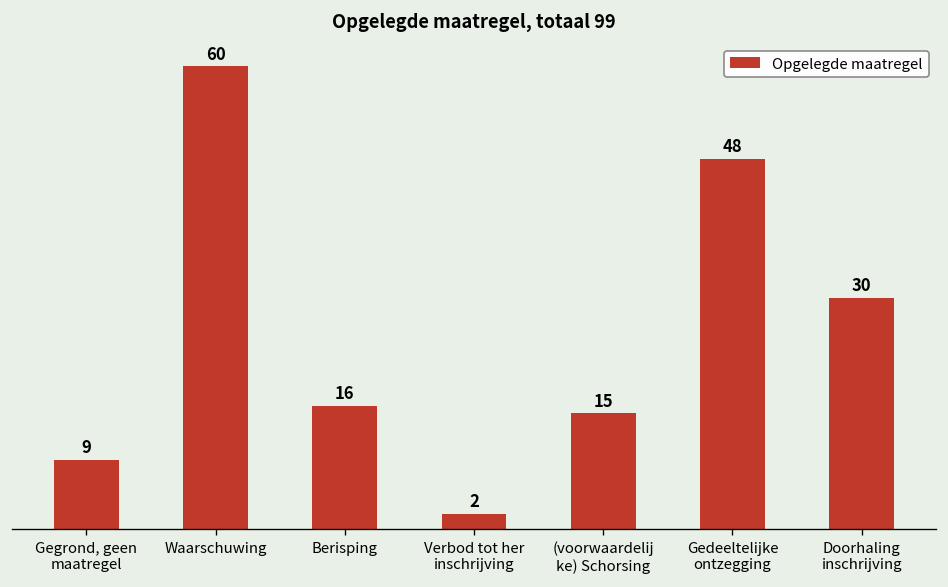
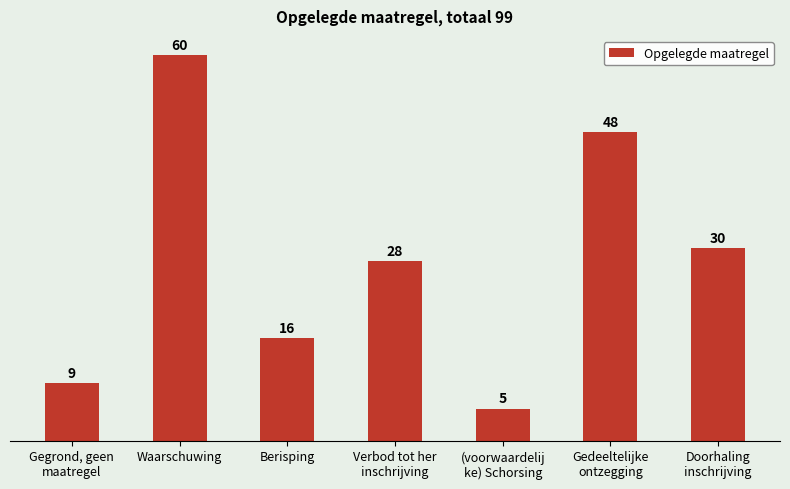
  {
    "Gegrond, geen maatregel": 9,
    "Waarschuwing": 60,
    "Berisping": 16,
-   "Verbod tot her inschrijving": 2,
-   "(voorwaardelij ke) Schorsing": 15,
+   "Verbod tot her inschrijving": 28,
+   "(voorwaardelij ke) Schorsing": 5,
    "Gedeeltelijke ontzegging": 48,
    "Doorhaling inschrijving": 30
  }
